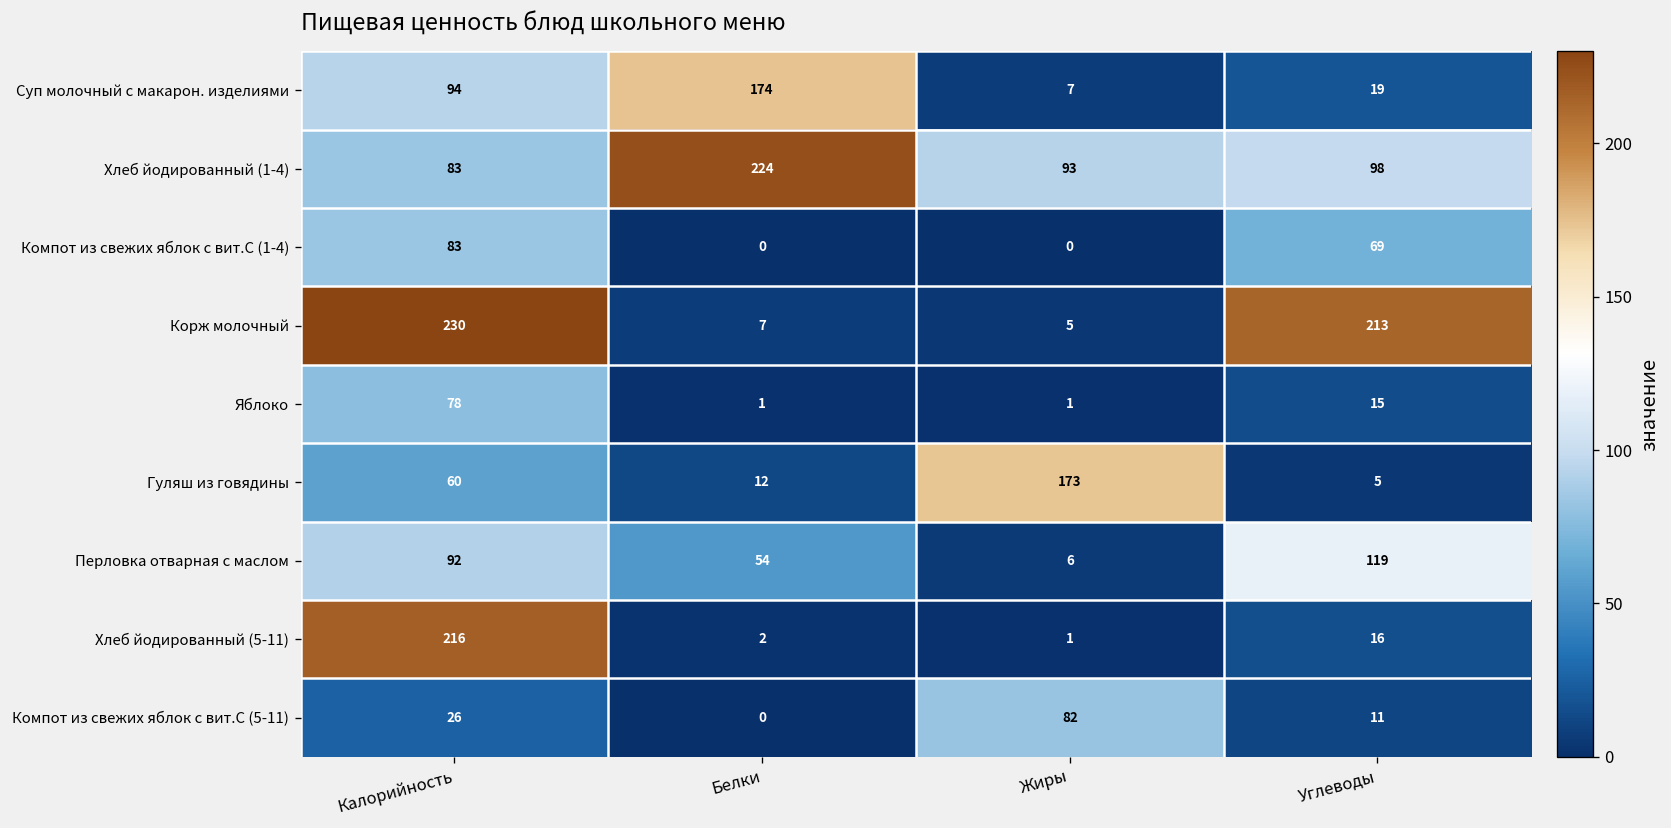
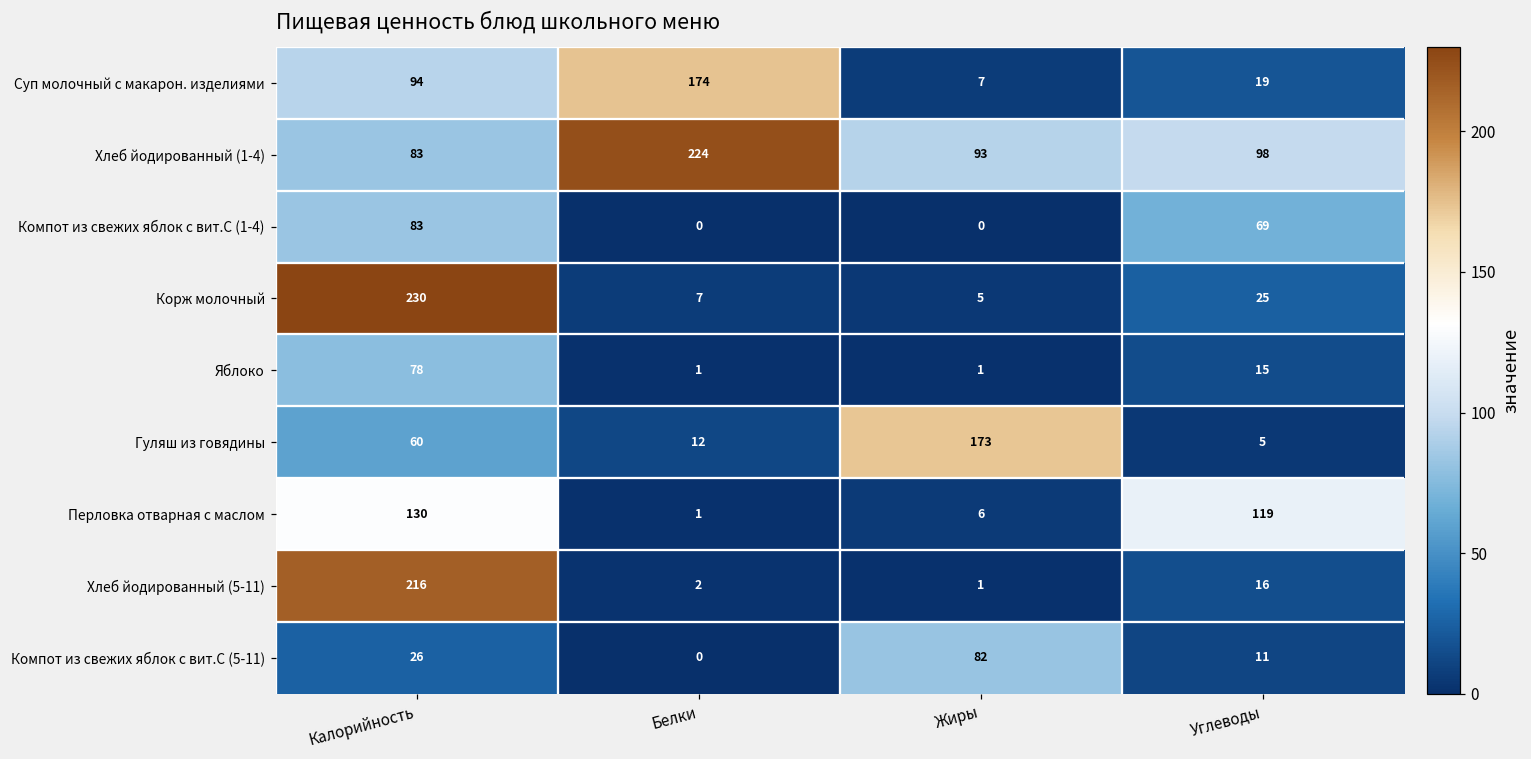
  {
    "Суп молочный с макарон. изделиями": {
      "Калорийность": 94,
      "Белки": 174,
      "Жиры": 7,
      "Углеводы": 19
    },
    "Хлеб йодированный (1-4)": {
      "Калорийность": 83,
      "Белки": 224,
      "Жиры": 93,
      "Углеводы": 98
    },
    "Компот из свежих яблок с вит.С (1-4)": {
      "Калорийность": 83,
      "Белки": 0,
      "Жиры": 0,
      "Углеводы": 69
    },
    "Корж молочный": {
      "Калорийность": 230,
      "Белки": 7,
      "Жиры": 5,
-     "Углеводы": 213
+     "Углеводы": 25
    },
    "Яблоко": {
      "Калорийность": 78,
      "Белки": 1,
      "Жиры": 1,
      "Углеводы": 15
    },
    "Гуляш из говядины": {
      "Калорийность": 60,
      "Белки": 12,
      "Жиры": 173,
      "Углеводы": 5
    },
    "Перловка отварная с маслом": {
-     "Калорийность": 92,
-     "Белки": 54,
+     "Калорийность": 130,
+     "Белки": 1,
      "Жиры": 6,
      "Углеводы": 119
    },
    "Хлеб йодированный (5-11)": {
      "Калорийность": 216,
      "Белки": 2,
      "Жиры": 1,
      "Углеводы": 16
    },
    "Компот из свежих яблок с вит.С (5-11)": {
      "Калорийность": 26,
      "Белки": 0,
      "Жиры": 82,
      "Углеводы": 11
    }
  }
